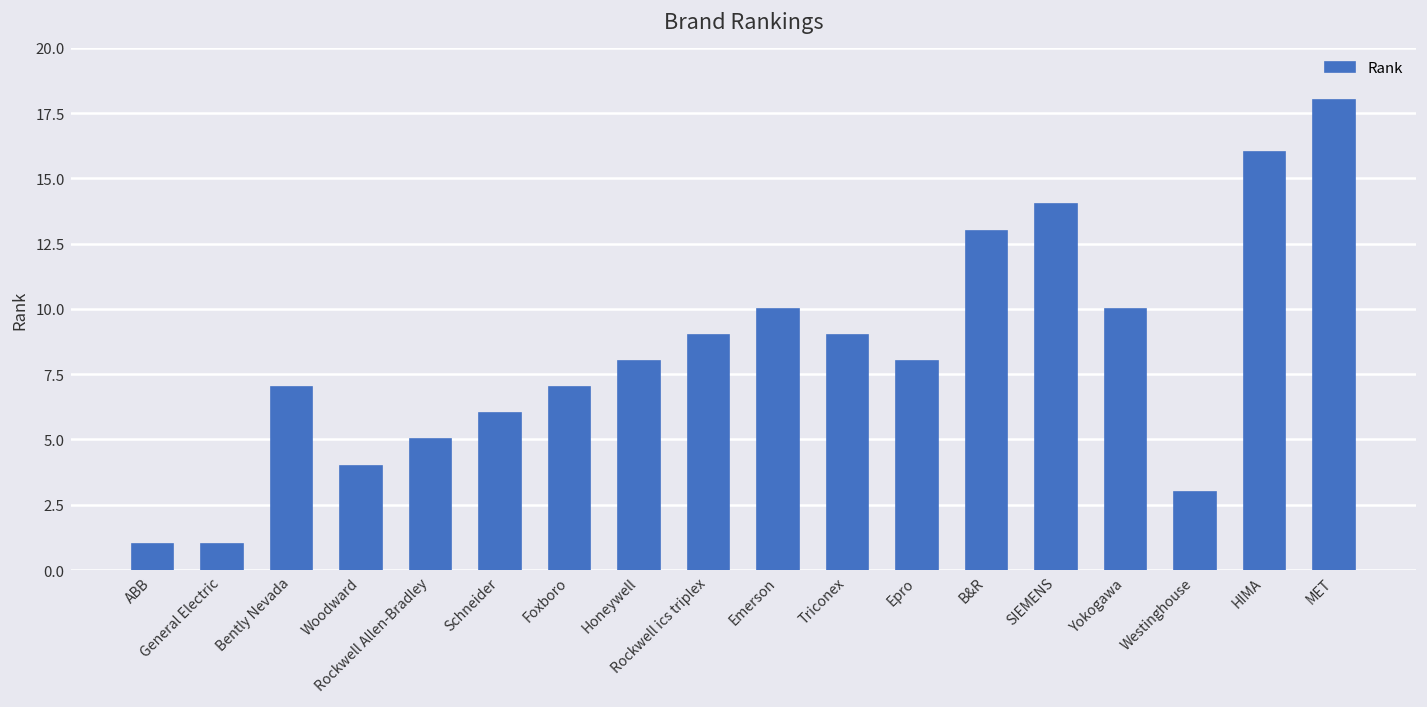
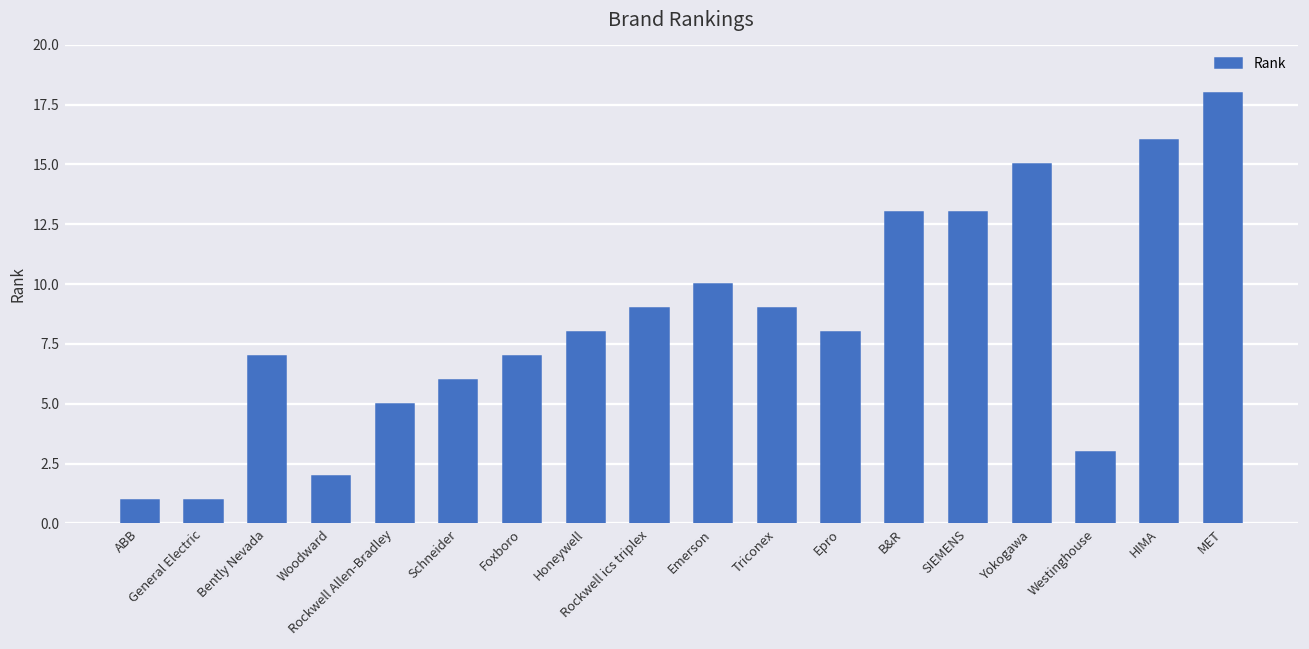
  {
    "ABB": 1,
    "General Electric": 1,
    "Bently Nevada": 7,
-   "Woodward": 4,
+   "Woodward": 2,
    "Rockwell Allen-Bradley": 5,
    "Schneider": 6,
    "Foxboro": 7,
    "Honeywell": 8,
    "Rockwell ics triplex": 9,
    "Emerson": 10,
    "Triconex": 9,
    "Epro": 8,
    "B&R": 13,
-   "SIEMENS": 14,
-   "Yokogawa": 10,
+   "SIEMENS": 13,
+   "Yokogawa": 15,
    "Westinghouse": 3,
    "HIMA": 16,
    "MET": 18
  }
